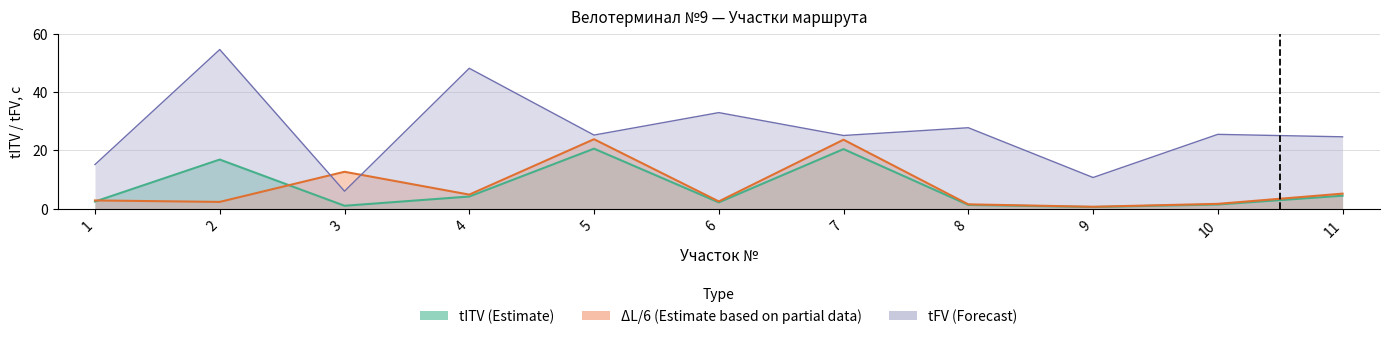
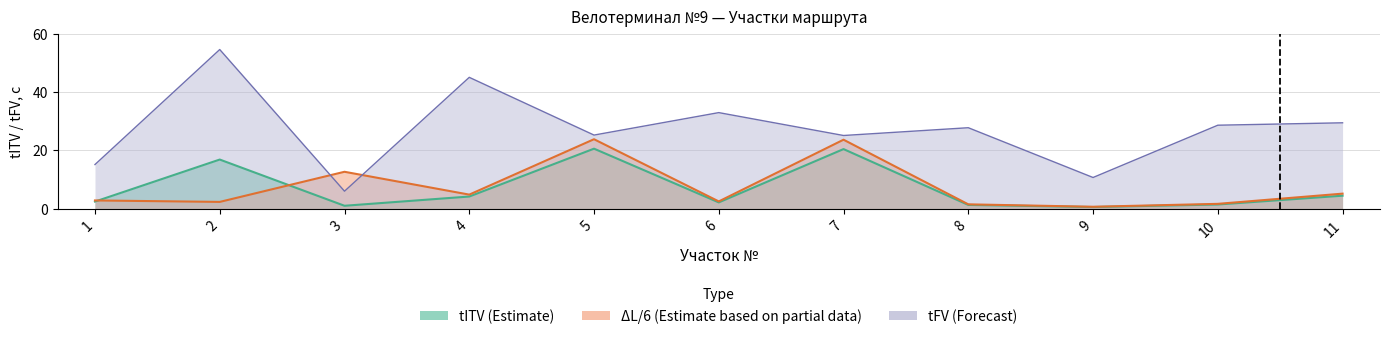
  {
    "tITV (Estimate)": {
      "2": 17,
      "3": 1,
      "5": 21,
      "7": 20
    },
    "ΔL/6 (Estimate based on partial data)": {
      "2": 2,
      "3": 13,
      "5": 24,
      "7": 24
    },
    "tFV (Forecast)": {
      "1": 15,
      "2": 55,
      "3": 6,
-     "4": 48,
+     "4": 45,
      "5": 25,
      "6": 33,
      "7": 25,
      "8": 28,
      "9": 11,
-     "10": 26,
-     "11": 25
+     "10": 29,
+     "11": 29
    }
  }
